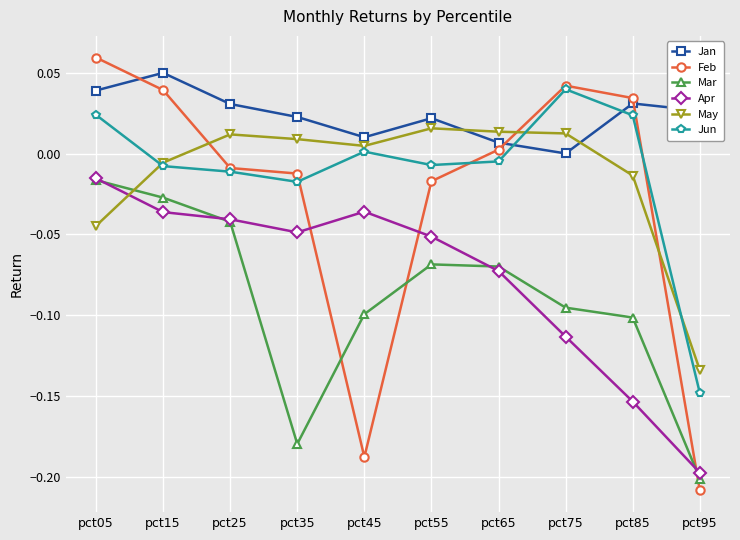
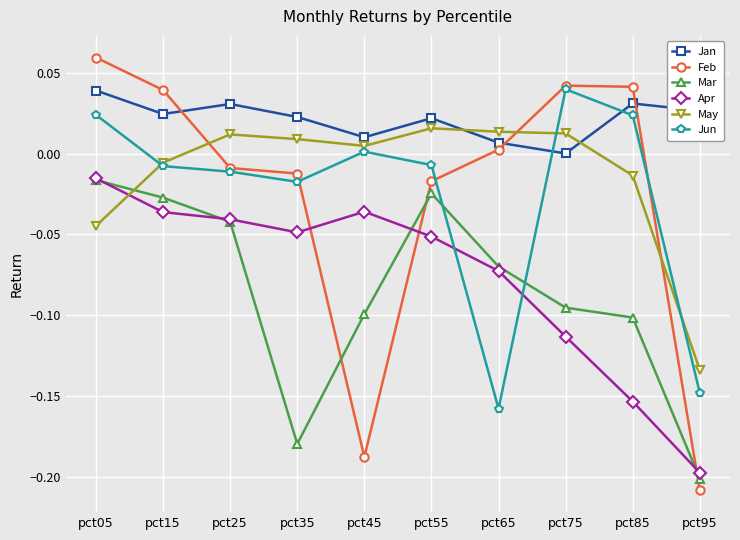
  {
    "Jan": {
      "pct05": 0.039,
-     "pct15": 0.050,
+     "pct15": 0.024,
      "pct25": 0.031,
      "pct35": 0.023,
      "pct45": 0.010,
      "pct55": 0.022,
      "pct65": 0.007,
      "pct75": 0.000,
      "pct85": 0.031
    },
    "Feb": {
      "pct05": 0.059,
      "pct15": 0.039,
      "pct25": -0.009,
      "pct35": -0.012,
      "pct45": -0.187,
      "pct55": -0.017,
      "pct65": 0.002,
      "pct75": 0.042,
-     "pct85": 0.034,
+     "pct85": 0.041,
      "pct95": -0.208
    },
    "Mar": {
      "pct15": -0.027,
      "pct35": -0.179,
      "pct45": -0.099,
-     "pct55": -0.068,
+     "pct55": -0.025,
      "pct65": -0.070,
      "pct75": -0.095,
      "pct85": -0.101,
      "pct95": -0.201
    },
    "Apr": {
      "pct15": -0.036,
      "pct35": -0.049,
      "pct45": -0.036,
      "pct55": -0.051,
      "pct65": -0.073,
      "pct75": -0.113,
      "pct85": -0.153,
      "pct95": -0.197
    },
    "May": {
      "pct05": -0.045,
      "pct15": -0.006,
      "pct25": 0.012,
      "pct35": 0.009,
      "pct45": 0.005,
      "pct55": 0.016,
      "pct65": 0.013,
      "pct75": 0.012,
      "pct85": -0.014,
      "pct95": -0.134
    },
    "Jun": {
      "pct05": 0.024,
      "pct15": -0.008,
      "pct25": -0.011,
      "pct35": -0.017,
      "pct45": 0.001,
      "pct55": -0.007,
-     "pct65": -0.005,
+     "pct65": -0.158,
      "pct75": 0.040,
      "pct85": 0.024,
      "pct95": -0.148
    }
  }
